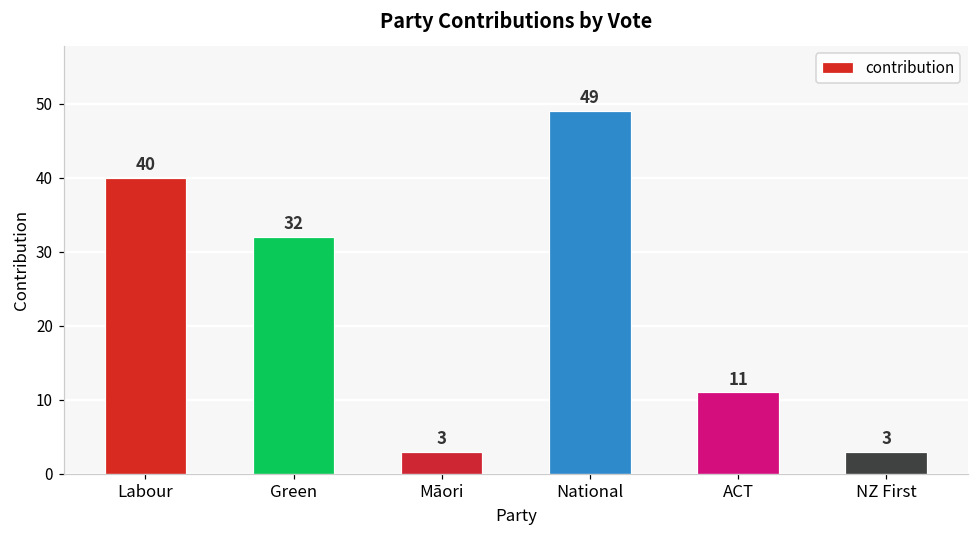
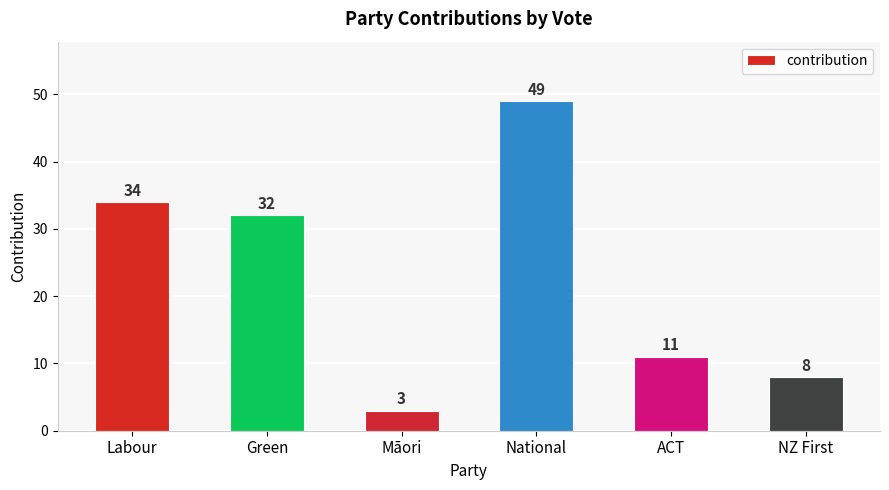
  {
-   "Labour": 40,
+   "Labour": 34,
    "Green": 32,
    "Māori": 3,
    "National": 49,
    "ACT": 11,
-   "NZ First": 3
+   "NZ First": 8
  }
